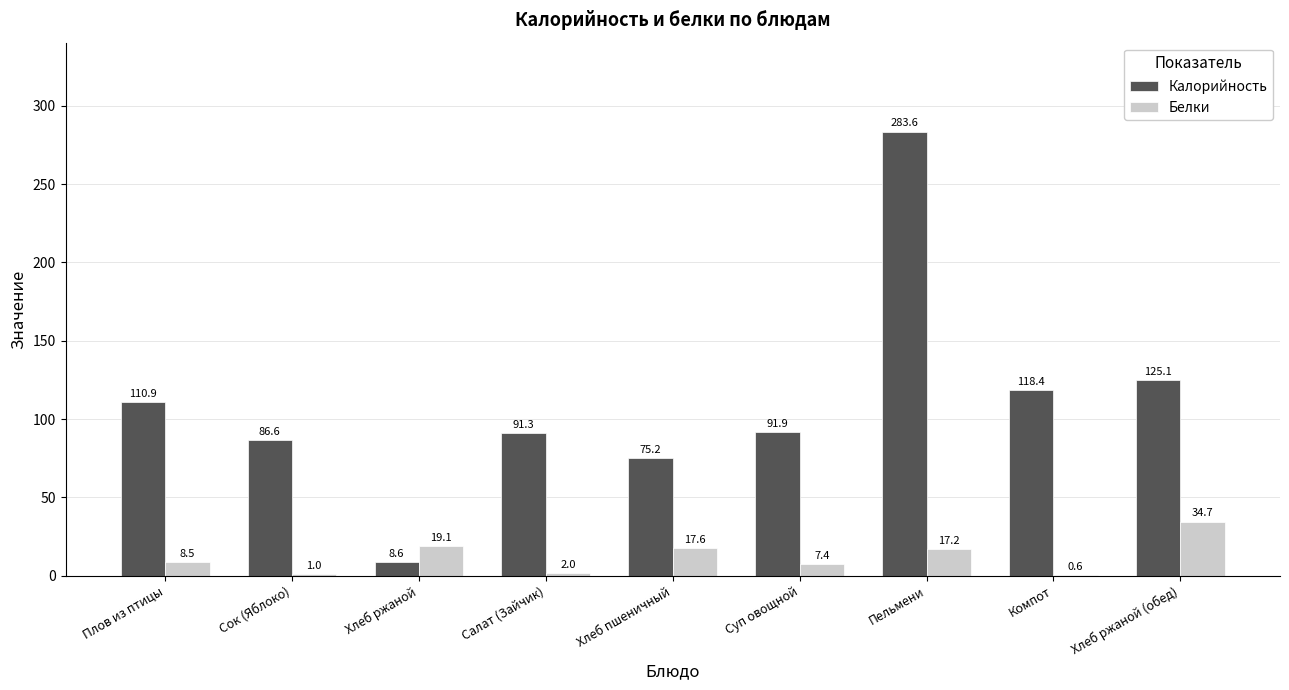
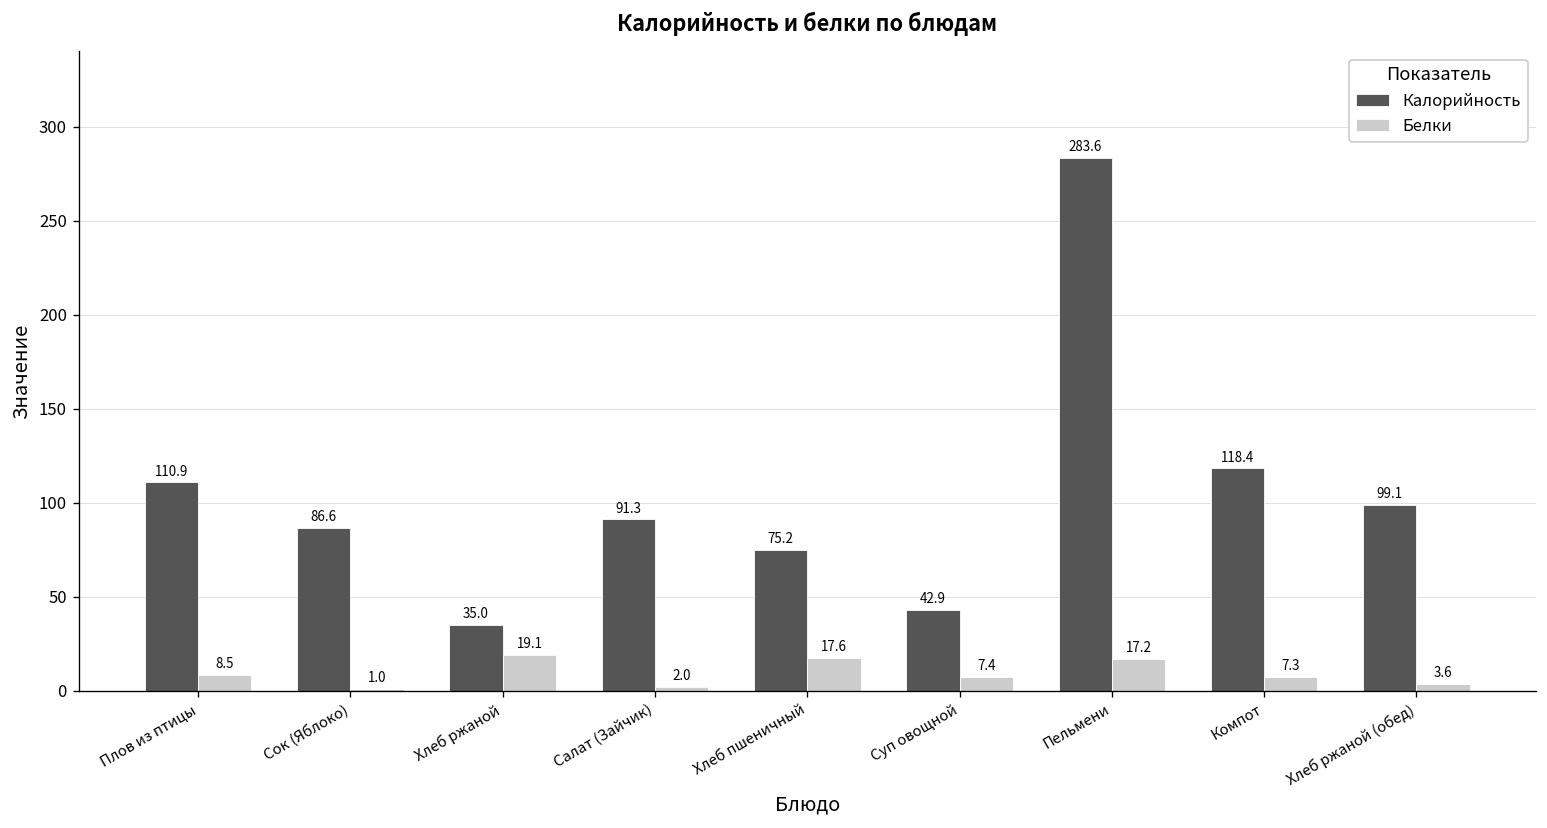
  {
    "Калорийность": {
      "Плов из птицы": 110.9,
      "Сок (Яблоко)": 86.6,
-     "Хлеб ржаной": 8.6,
+     "Хлеб ржаной": 35.0,
      "Салат (Зайчик)": 91.3,
      "Хлеб пшеничный": 75.2,
-     "Суп овощной": 91.9,
+     "Суп овощной": 42.9,
      "Пельмени": 283.6,
      "Компот": 118.4,
-     "Хлеб ржаной (обед)": 125.1
+     "Хлеб ржаной (обед)": 99.1
    },
    "Белки": {
      "Плов из птицы": 8.5,
      "Сок (Яблоко)": 1.0,
      "Хлеб ржаной": 19.1,
      "Салат (Зайчик)": 2.0,
      "Хлеб пшеничный": 17.6,
      "Суп овощной": 7.4,
      "Пельмени": 17.2,
-     "Компот": 0.6,
-     "Хлеб ржаной (обед)": 34.7
+     "Компот": 7.3,
+     "Хлеб ржаной (обед)": 3.6
    }
  }
